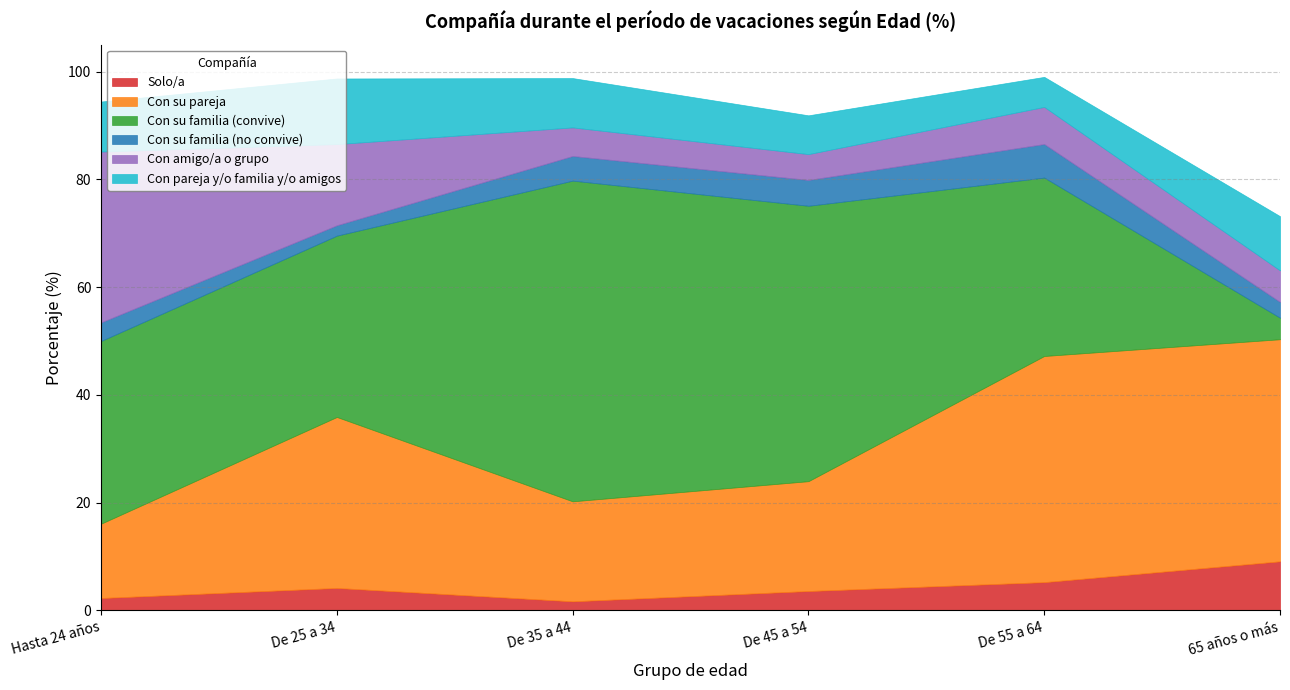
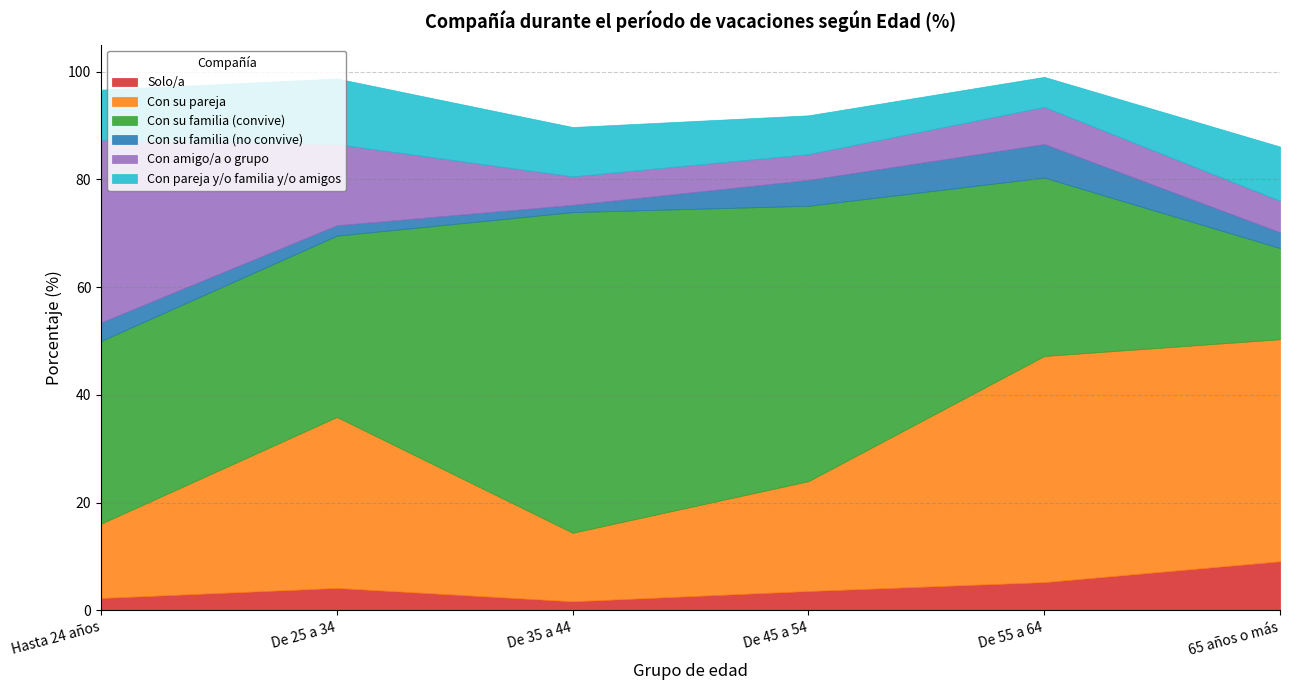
  {
    "Solo/a": {
      "Hasta 24 años": 2,
      "De 25 a 34": 4,
      "De 35 a 44": 2,
      "De 45 a 54": 4,
      "De 55 a 64": 5,
      "65 años o más": 9
    },
    "Con su pareja": {
      "Hasta 24 años": 14,
      "De 25 a 34": 32,
-     "De 35 a 44": 19,
+     "De 35 a 44": 13,
      "De 45 a 54": 20,
      "De 55 a 64": 42,
      "65 años o más": 41
    },
    "Con su familia (convive)": {
      "Hasta 24 años": 34,
      "De 25 a 34": 34,
      "De 35 a 44": 60,
      "De 45 a 54": 51,
      "De 55 a 64": 33,
-     "65 años o más": 4
+     "65 años o más": 17
    },
    "Con su familia (no convive)": {
      "Hasta 24 años": 3,
      "De 25 a 34": 2,
-     "De 35 a 44": 5,
+     "De 35 a 44": 1,
      "De 45 a 54": 5,
      "De 55 a 64": 6,
      "65 años o más": 3
    },
    "Con amigo/a o grupo": {
-     "Hasta 24 años": 32,
+     "Hasta 24 años": 34,
      "De 35 a 44": 5,
      "De 45 a 54": 5,
      "De 55 a 64": 7,
      "65 años o más": 6
    },
    "Con pareja y/o familia y/o amigos": {
      "Hasta 24 años": 9,
      "De 35 a 44": 9,
      "De 45 a 54": 7,
      "De 55 a 64": 6,
      "65 años o más": 10
    }
  }
